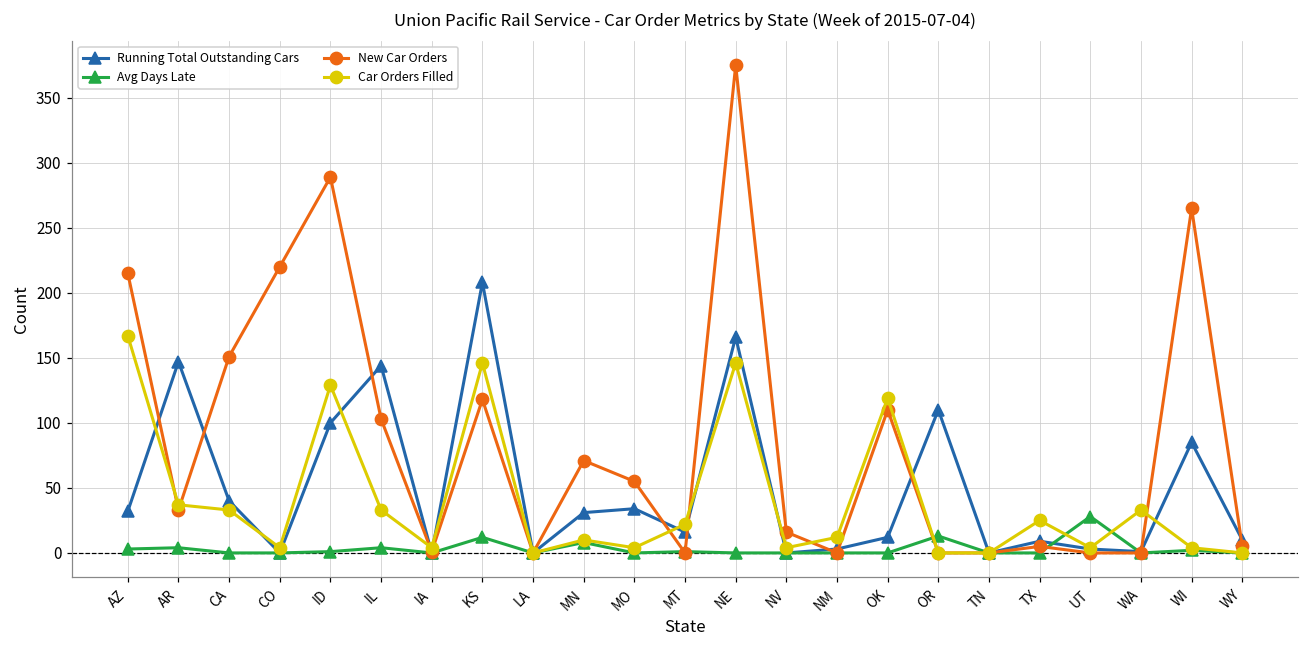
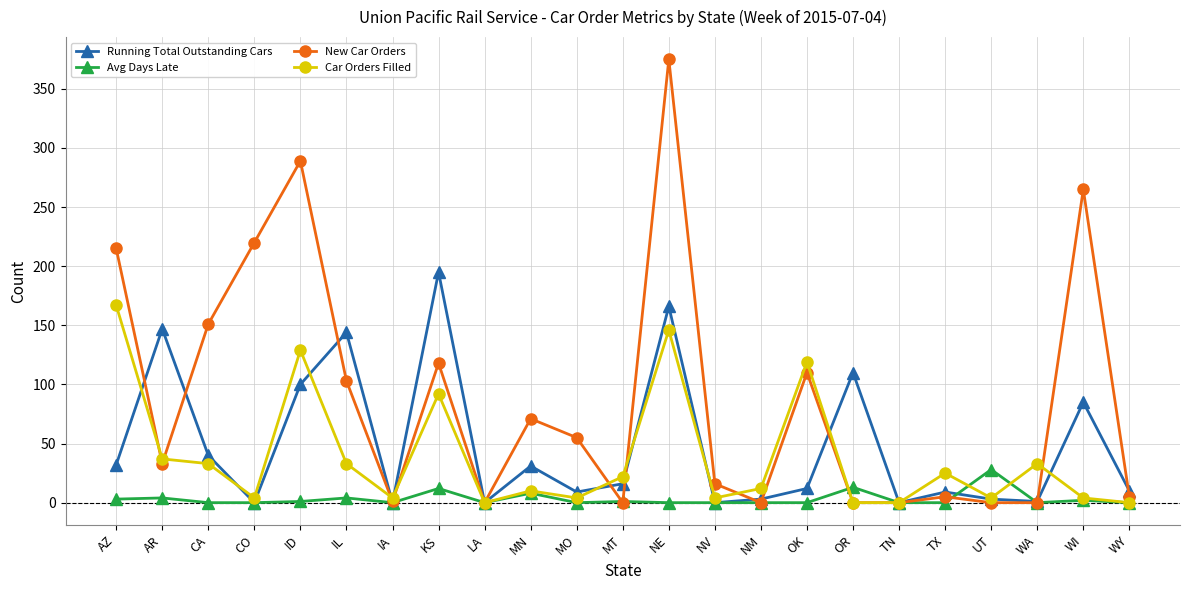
  {
    "Running Total Outstanding Cars": {
      "AZ": 32,
      "AR": 147,
      "CA": 40,
      "ID": 100,
      "IL": 144,
-     "KS": 208,
+     "KS": 195,
      "MN": 31,
-     "MO": 34,
+     "MO": 9,
      "MT": 16,
      "NE": 166,
      "NM": 3,
      "OK": 12,
      "OR": 110,
      "TX": 9,
      "WI": 85,
      "WY": 10
    },
    "Avg Days Late": {
      "AZ": 3,
      "AR": 4,
      "CA": 0,
      "ID": 1,
      "IL": 4,
      "KS": 12,
      "MO": 0,
      "NE": 0,
      "OK": 0,
      "OR": 13,
      "TX": 0,
      "UT": 28
    },
    "New Car Orders": {
      "AZ": 215,
      "AR": 33,
      "CA": 151,
      "CO": 220,
      "ID": 289,
      "IL": 103,
      "KS": 118,
      "MN": 71,
      "MO": 55,
      "NE": 375,
      "NV": 16,
      "OK": 110,
      "TX": 5,
      "UT": 0,
      "WI": 265,
      "WY": 5
    },
    "Car Orders Filled": {
      "AZ": 167,
      "AR": 37,
      "CA": 33,
      "CO": 4,
      "ID": 129,
      "IL": 33,
      "IA": 4,
-     "KS": 146,
+     "KS": 92,
      "MO": 4,
      "MT": 22,
      "NE": 146,
      "NV": 4,
      "NM": 12,
      "OK": 119,
      "TX": 25,
      "WA": 33
    }
  }
